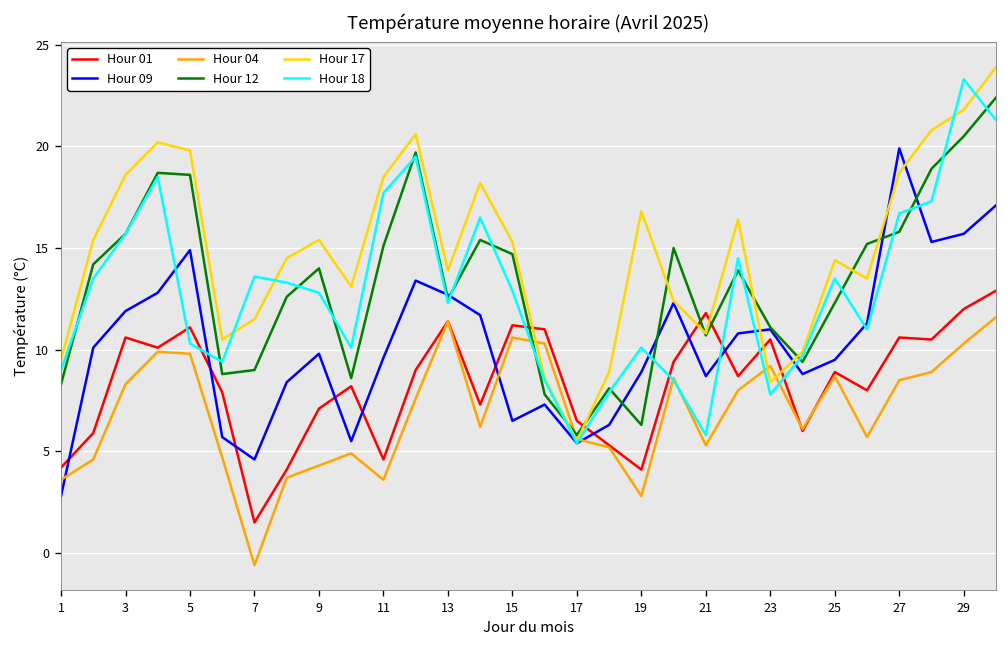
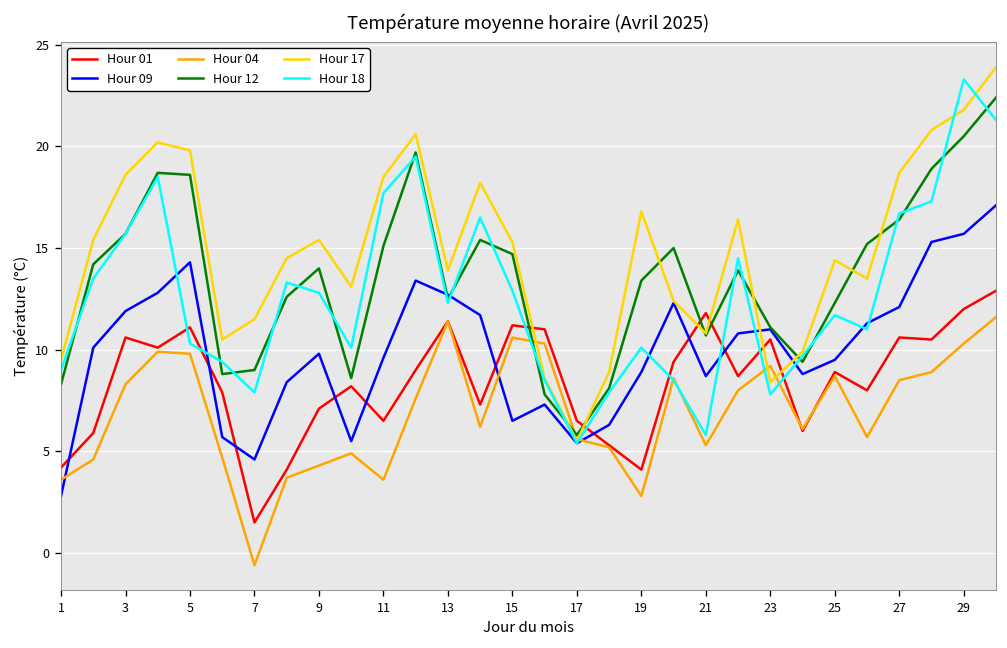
  {
    "Hour 01": {
      "1": 4.2,
      "3": 10.6,
      "5": 11.1,
      "7": 1.5,
      "9": 7.1,
-     "11": 4.6,
+     "11": 6.5,
      "15": 11.2,
      "17": 6.5,
      "19": 4.1,
      "21": 11.8,
      "23": 10.5,
      "25": 8.9,
      "27": 10.6,
      "29": 12.0
    },
    "Hour 09": {
      "1": 2.8,
      "3": 11.9,
-     "5": 14.9,
+     "5": 14.3,
      "7": 4.6,
      "9": 9.8,
      "11": 9.6,
      "13": 12.7,
      "15": 6.5,
      "19": 8.9,
      "21": 8.7,
      "25": 9.5,
-     "27": 19.9,
+     "27": 12.1,
      "29": 15.7
    },
    "Hour 12": {
      "1": 8.3,
      "5": 18.6,
      "7": 9.0,
      "9": 14.0,
      "11": 15.1,
      "13": 12.5,
      "15": 14.7,
      "17": 5.8,
-     "19": 6.3,
+     "19": 13.4,
      "25": 12.3,
-     "27": 15.8,
+     "27": 16.4,
      "29": 20.5
    },
    "Hour 18": {
      "1": 9.0,
      "5": 10.3,
-     "7": 13.6,
+     "7": 7.9,
      "9": 12.8,
      "11": 17.7,
      "13": 12.3,
      "15": 12.9,
      "19": 10.1,
      "21": 5.8,
      "23": 7.8,
-     "25": 13.5,
+     "25": 11.7,
      "27": 16.7,
      "29": 23.3
    }
  }
